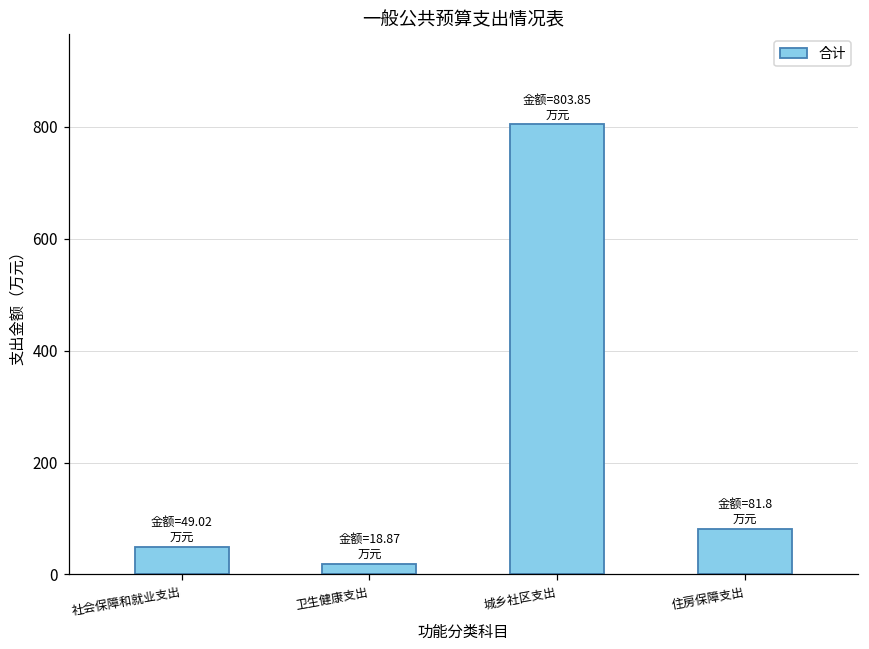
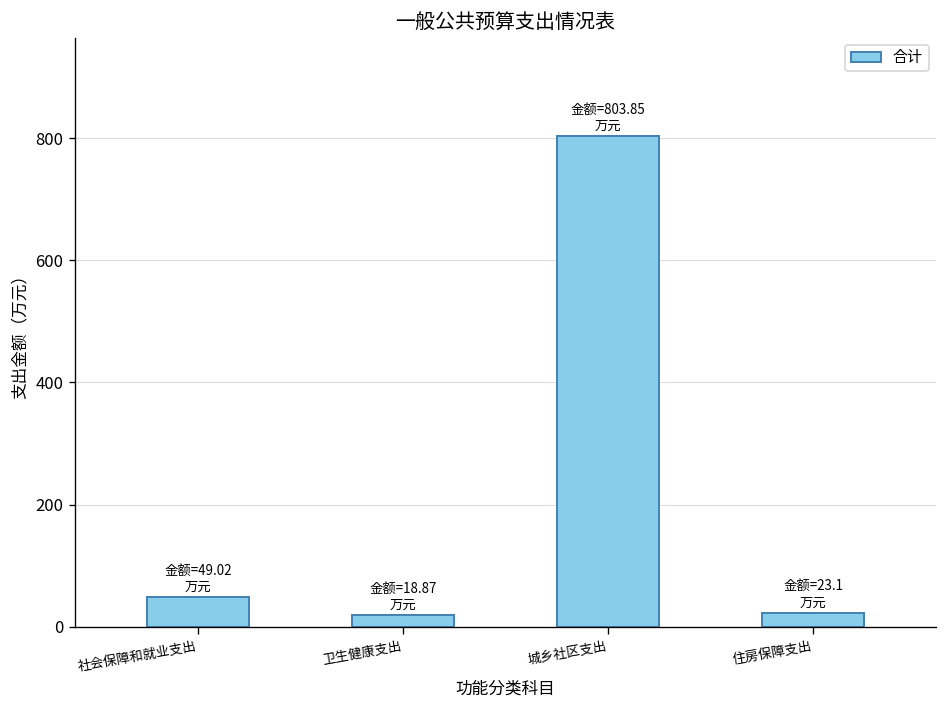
  {
    "社会保障和就业支出": 49.02,
    "卫生健康支出": 18.87,
    "城乡社区支出": 803.85,
-   "住房保障支出": 81.8
+   "住房保障支出": 23.1
  }
